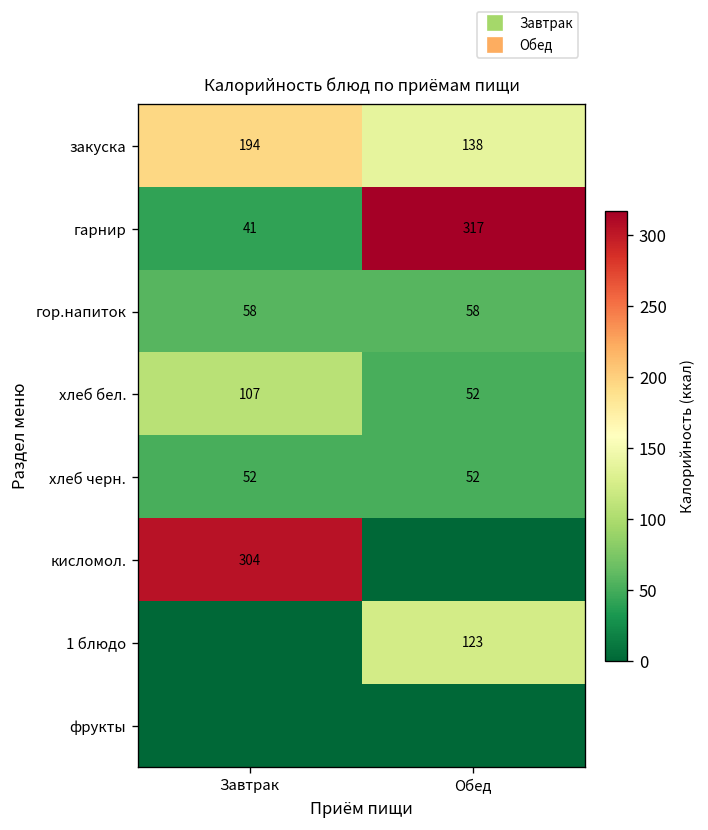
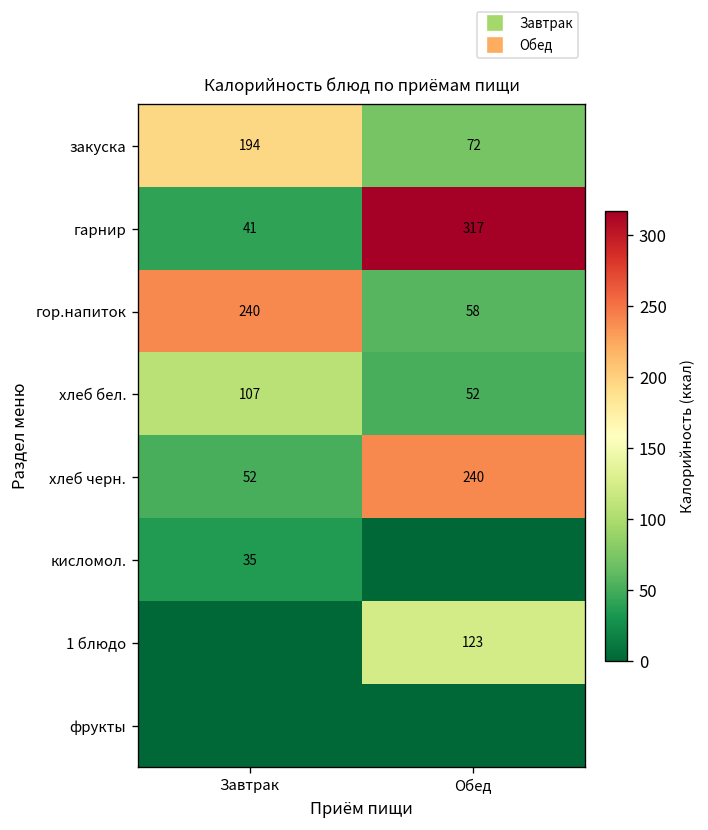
  {
    "закуска": {
      "Завтрак": 194,
-     "Обед": 138
+     "Обед": 72
    },
    "гарнир": {
      "Завтрак": 41,
      "Обед": 317
    },
    "гор.напиток": {
-     "Завтрак": 58,
+     "Завтрак": 240,
      "Обед": 58
    },
    "хлеб бел.": {
      "Завтрак": 107,
      "Обед": 52
    },
    "хлеб черн.": {
      "Завтрак": 52,
-     "Обед": 52
+     "Обед": 240
    },
    "кисломол.": {
-     "Завтрак": 304
+     "Завтрак": 35
    },
    "1 блюдо": {
      "Обед": 123
    }
  }
